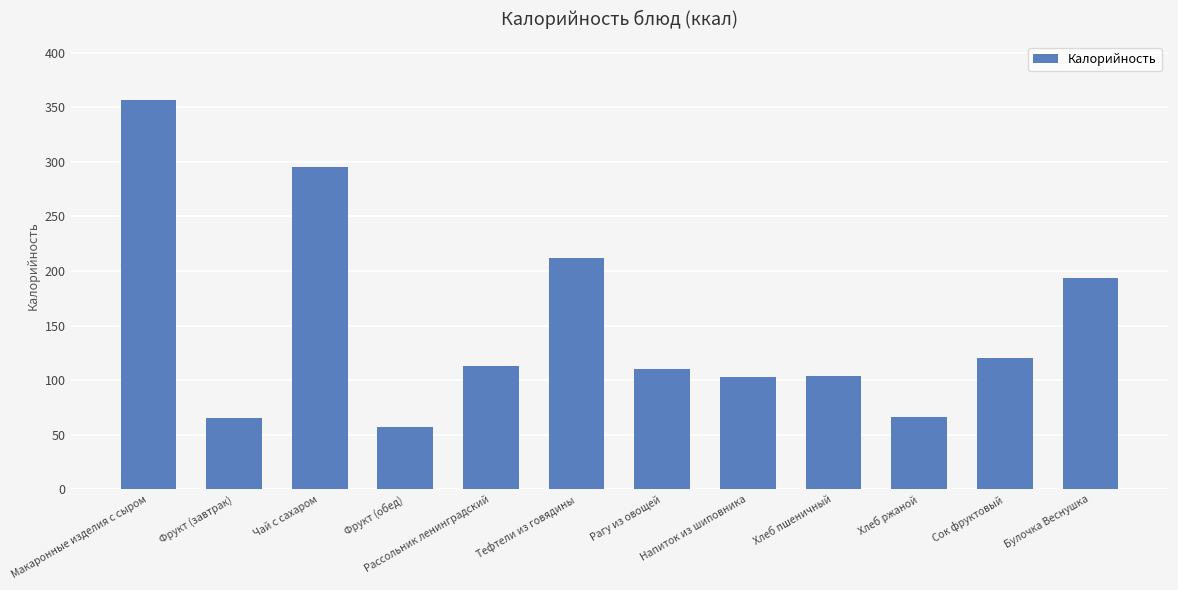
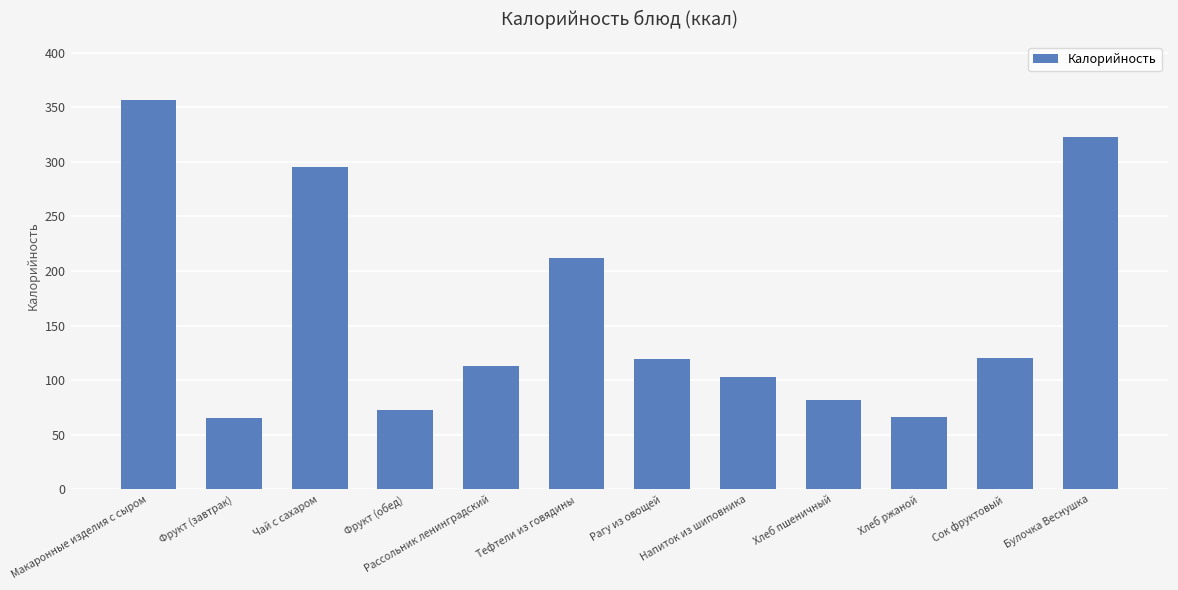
  {
    "Макаронные изделия с сыром": 356,
    "Фрукт (завтрак)": 65,
    "Чай с сахаром": 295,
-   "Фрукт (обед)": 57,
+   "Фрукт (обед)": 72,
    "Рассольник ленинградский": 113,
    "Тефтели из говядины": 212,
-   "Рагу из овощей": 110,
+   "Рагу из овощей": 119,
    "Напиток из шиповника": 103,
-   "Хлеб пшеничный": 104,
+   "Хлеб пшеничный": 82,
    "Хлеб ржаной": 66,
    "Сок фруктовый": 120,
-   "Булочка Веснушка": 194
+   "Булочка Веснушка": 323
  }
